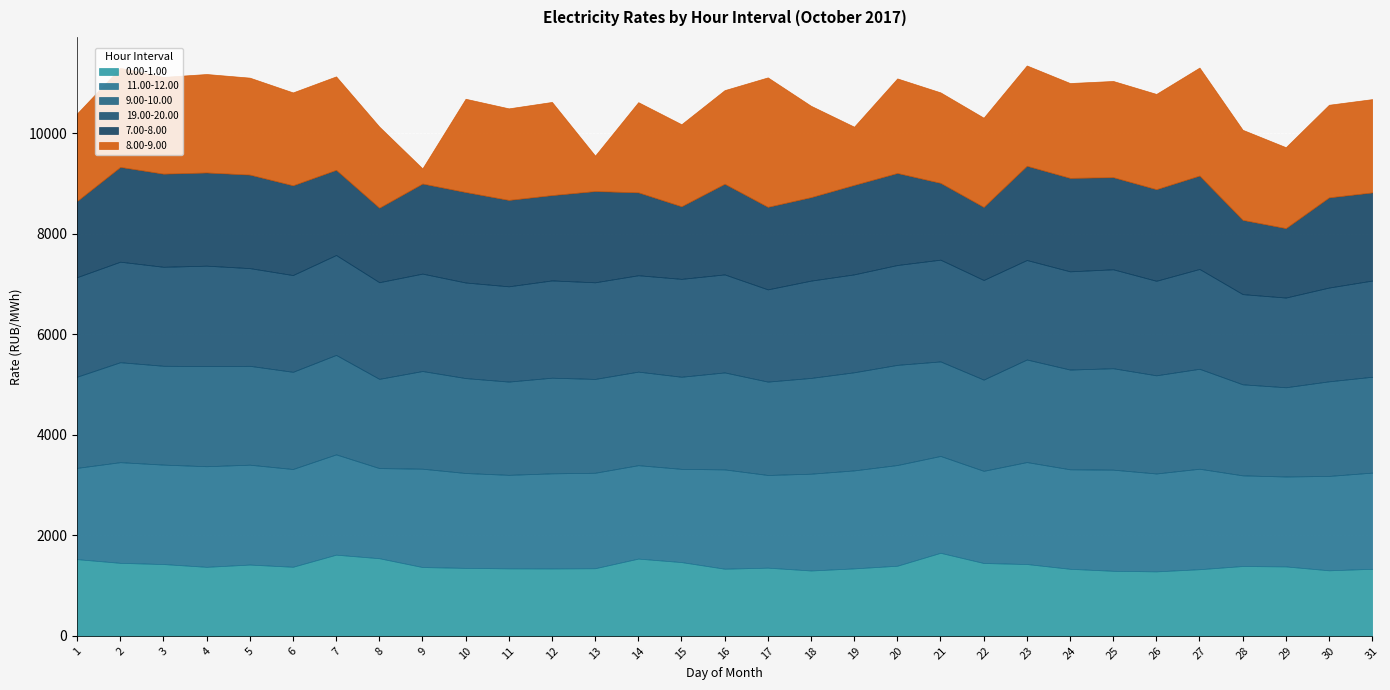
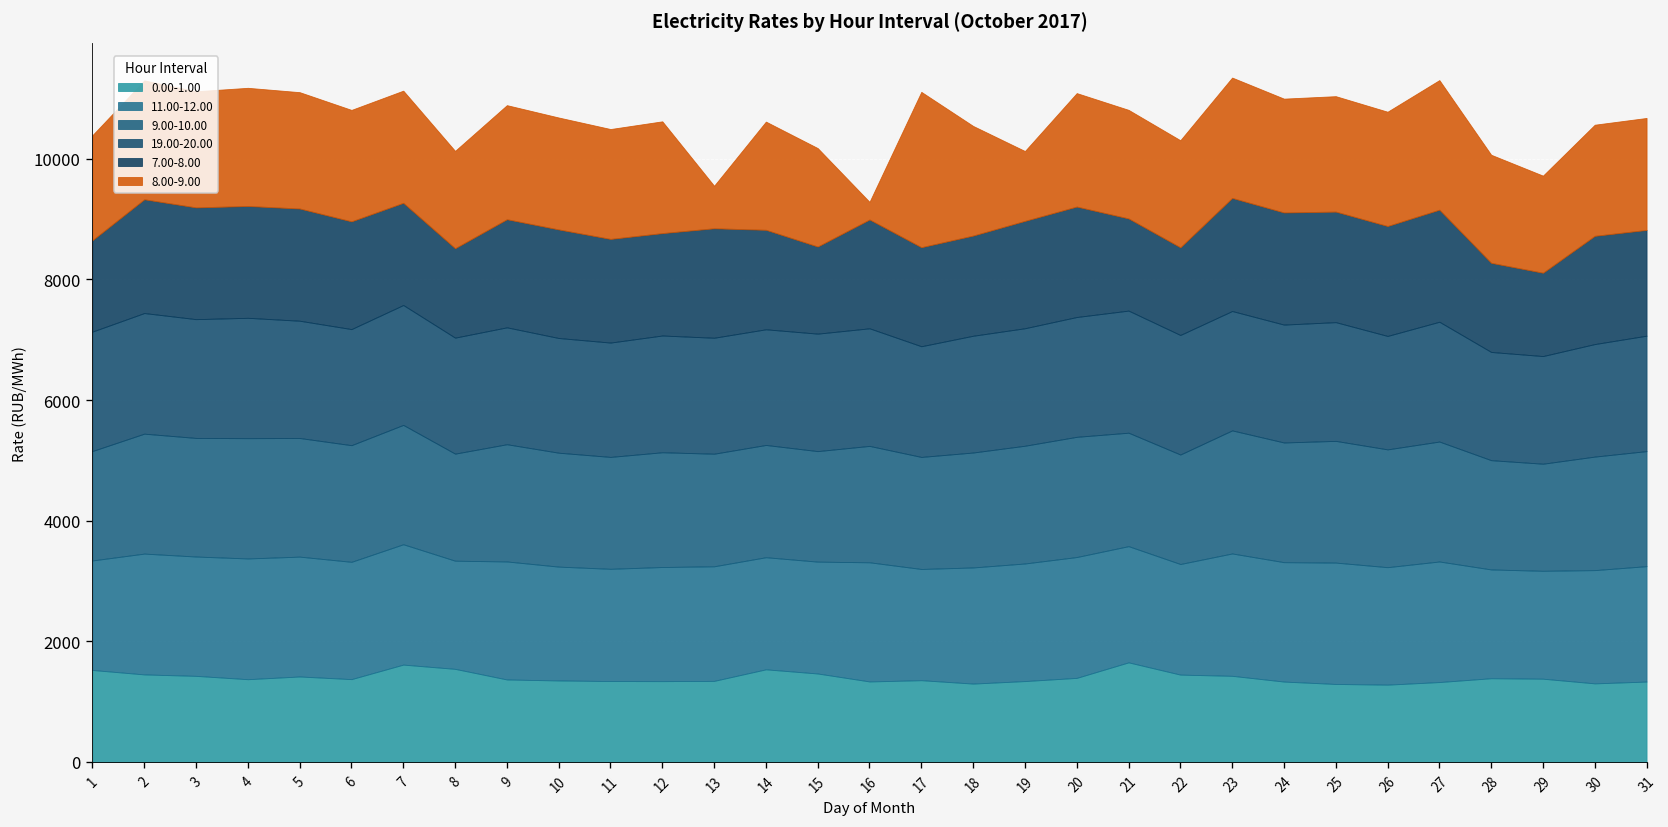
  {
    "8.00-9.00": {
      "1": 1700,
      "4": 2000,
      "5": 1900,
      "6": 1800,
      "7": 1900,
      "8": 1600,
-     "9": 300,
+     "9": 1900,
      "10": 1900,
      "11": 1800,
      "12": 1900,
      "13": 700,
      "14": 1800,
      "15": 1600,
-     "16": 1900,
+     "16": 300,
      "17": 2600,
      "18": 1800,
      "19": 1200,
      "20": 1900,
      "21": 1800,
      "22": 1800,
      "23": 2000,
      "24": 1900,
      "25": 1900,
      "26": 1900,
      "27": 2100,
      "28": 1800,
      "29": 1600,
      "30": 1800,
      "31": 1900
    }
  }
